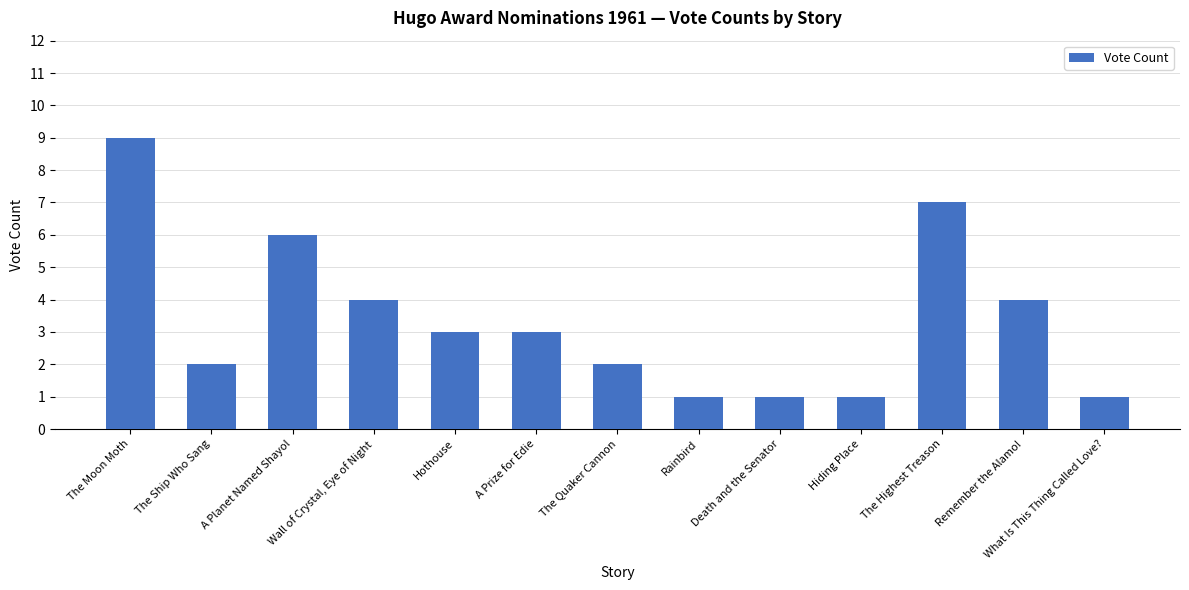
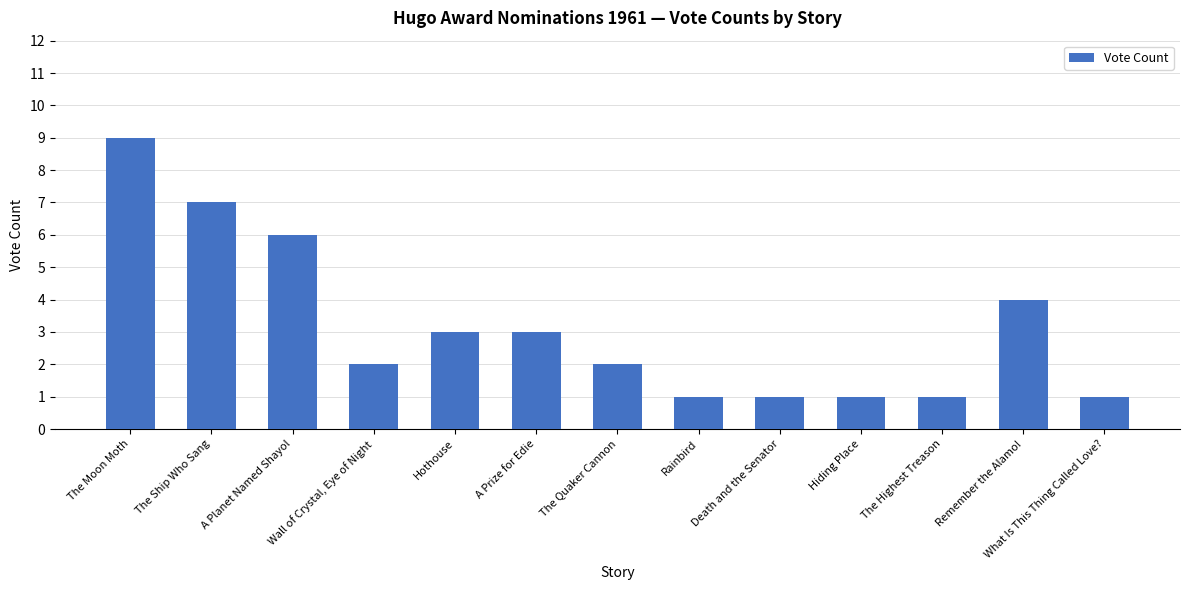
  {
    "The Moon Moth": 9,
-   "The Ship Who Sang": 2,
+   "The Ship Who Sang": 7,
    "A Planet Named Shayol": 6,
-   "Wall of Crystal, Eye of Night": 4,
+   "Wall of Crystal, Eye of Night": 2,
    "Hothouse": 3,
    "A Prize for Edie": 3,
    "The Quaker Cannon": 2,
    "Rainbird": 1,
    "Death and the Senator": 1,
    "Hiding Place": 1,
-   "The Highest Treason": 7,
+   "The Highest Treason": 1,
    "Remember the Alamo!": 4,
    "What Is This Thing Called Love?": 1
  }
